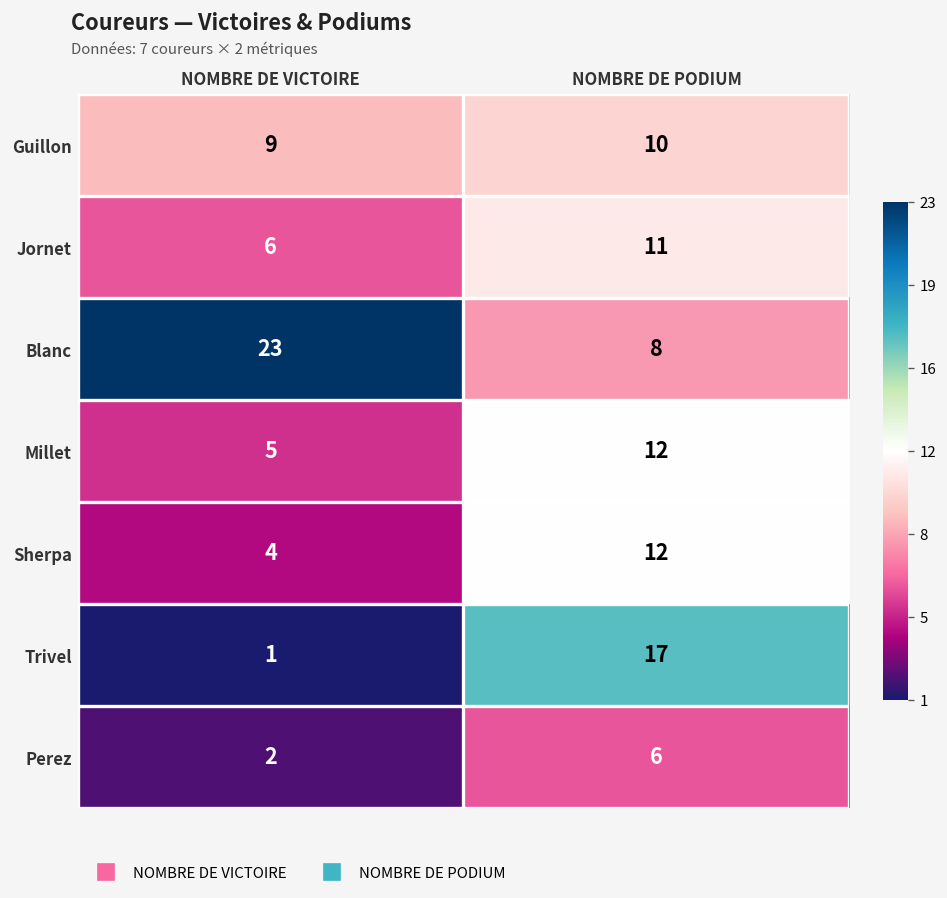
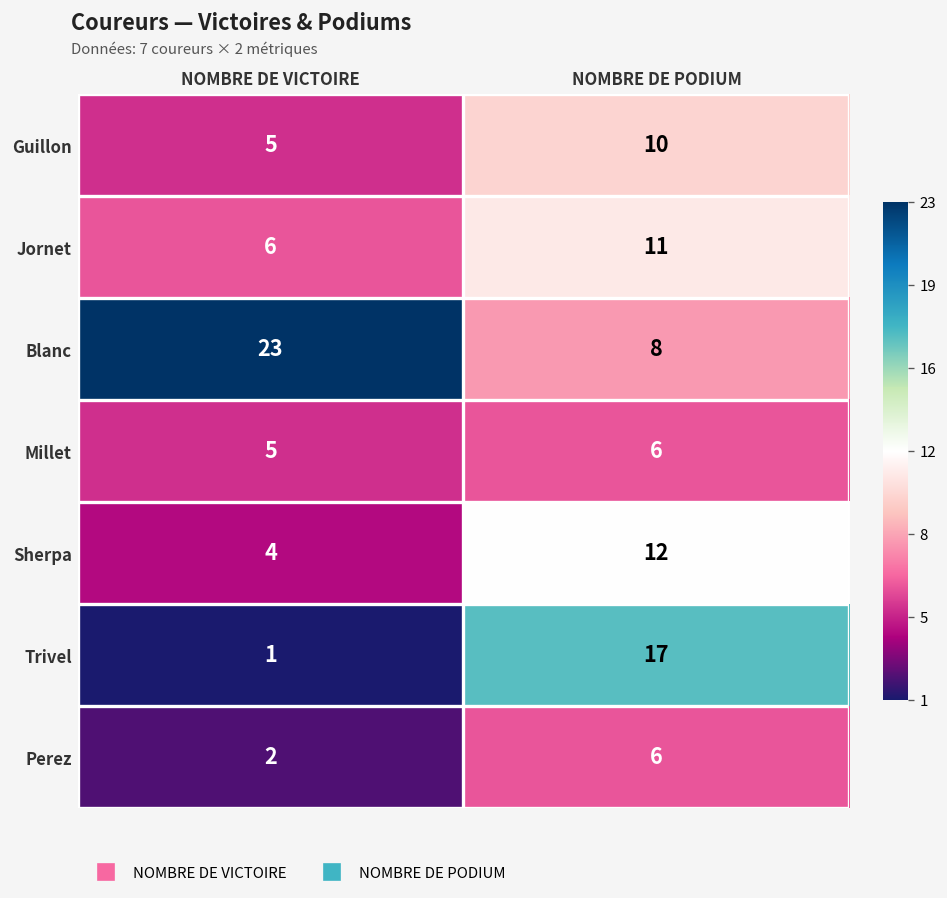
  {
    "Guillon": {
-     "NOMBRE DE VICTOIRE": 9,
+     "NOMBRE DE VICTOIRE": 5,
      "NOMBRE DE PODIUM": 10
    },
    "Jornet": {
      "NOMBRE DE VICTOIRE": 6,
      "NOMBRE DE PODIUM": 11
    },
    "Blanc": {
      "NOMBRE DE VICTOIRE": 23,
      "NOMBRE DE PODIUM": 8
    },
    "Millet": {
      "NOMBRE DE VICTOIRE": 5,
-     "NOMBRE DE PODIUM": 12
+     "NOMBRE DE PODIUM": 6
    },
    "Sherpa": {
      "NOMBRE DE VICTOIRE": 4,
      "NOMBRE DE PODIUM": 12
    },
    "Trivel": {
      "NOMBRE DE VICTOIRE": 1,
      "NOMBRE DE PODIUM": 17
    },
    "Perez": {
      "NOMBRE DE VICTOIRE": 2,
      "NOMBRE DE PODIUM": 6
    }
  }
